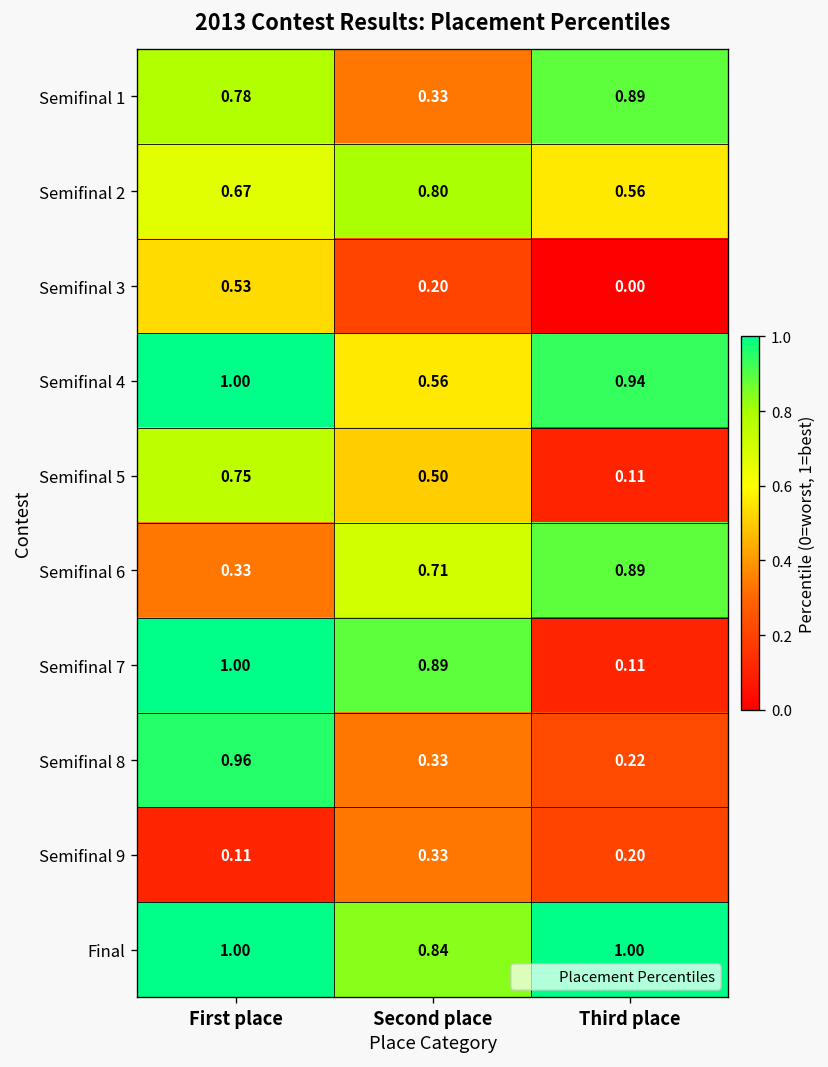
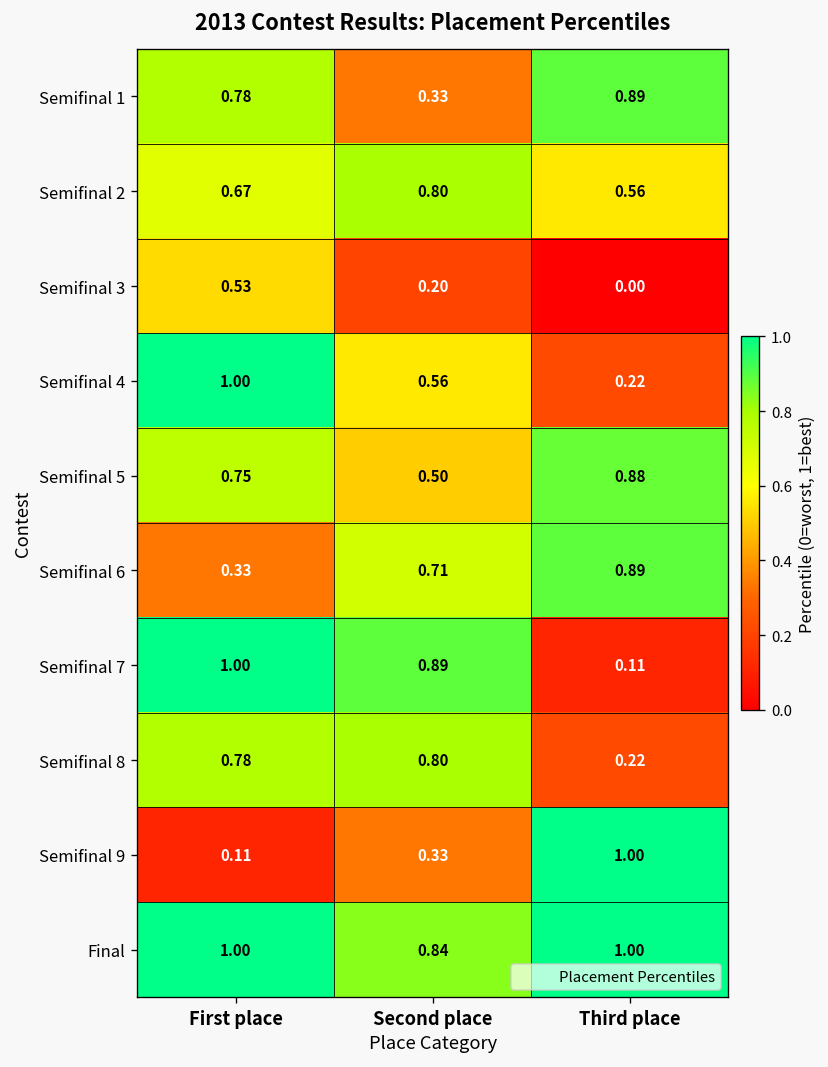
  {
    "Semifinal 1": {
      "First place": 0.78,
      "Second place": 0.33,
      "Third place": 0.89
    },
    "Semifinal 2": {
      "First place": 0.67,
      "Second place": 0.80,
      "Third place": 0.56
    },
    "Semifinal 3": {
      "First place": 0.53,
      "Second place": 0.20,
      "Third place": 0.00
    },
    "Semifinal 4": {
      "First place": 1.00,
      "Second place": 0.56,
-     "Third place": 0.94
+     "Third place": 0.22
    },
    "Semifinal 5": {
      "First place": 0.75,
      "Second place": 0.50,
-     "Third place": 0.11
+     "Third place": 0.88
    },
    "Semifinal 6": {
      "First place": 0.33,
      "Second place": 0.71,
      "Third place": 0.89
    },
    "Semifinal 7": {
      "First place": 1.00,
      "Second place": 0.89,
      "Third place": 0.11
    },
    "Semifinal 8": {
-     "First place": 0.96,
-     "Second place": 0.33,
+     "First place": 0.78,
+     "Second place": 0.80,
      "Third place": 0.22
    },
    "Semifinal 9": {
      "First place": 0.11,
      "Second place": 0.33,
-     "Third place": 0.20
+     "Third place": 1.00
    },
    "Final": {
      "First place": 1.00,
      "Second place": 0.84,
      "Third place": 1.00
    }
  }
